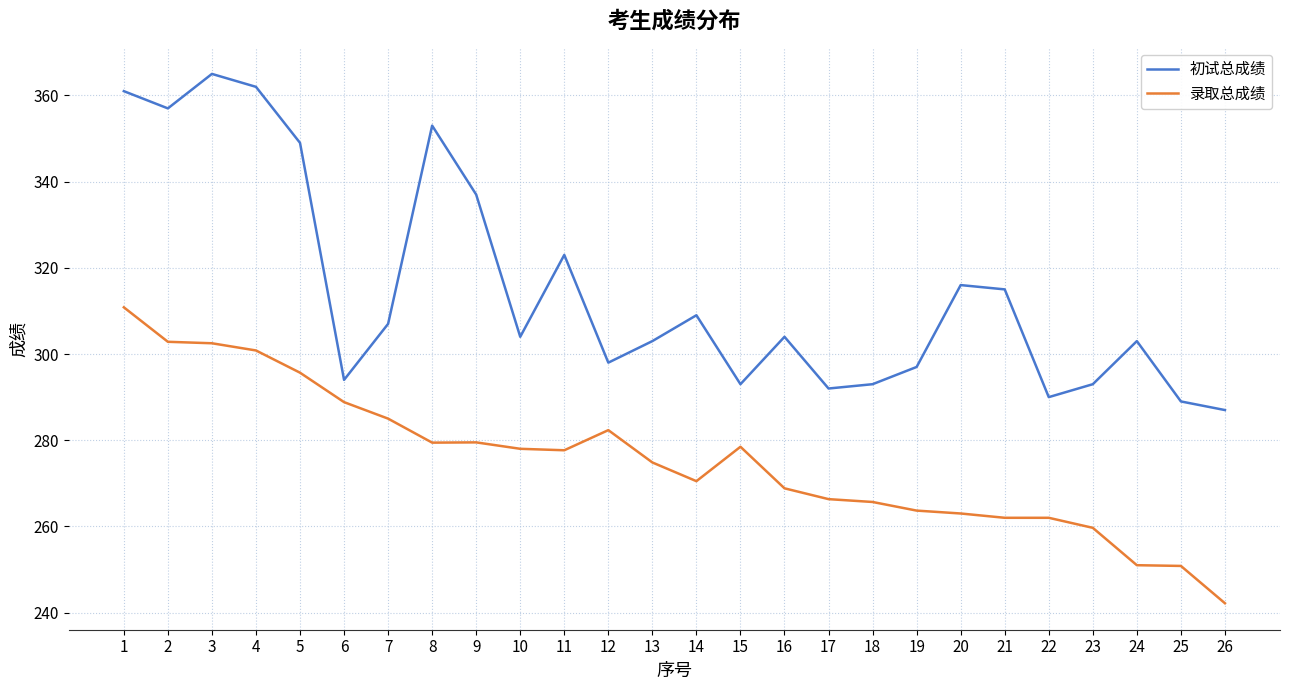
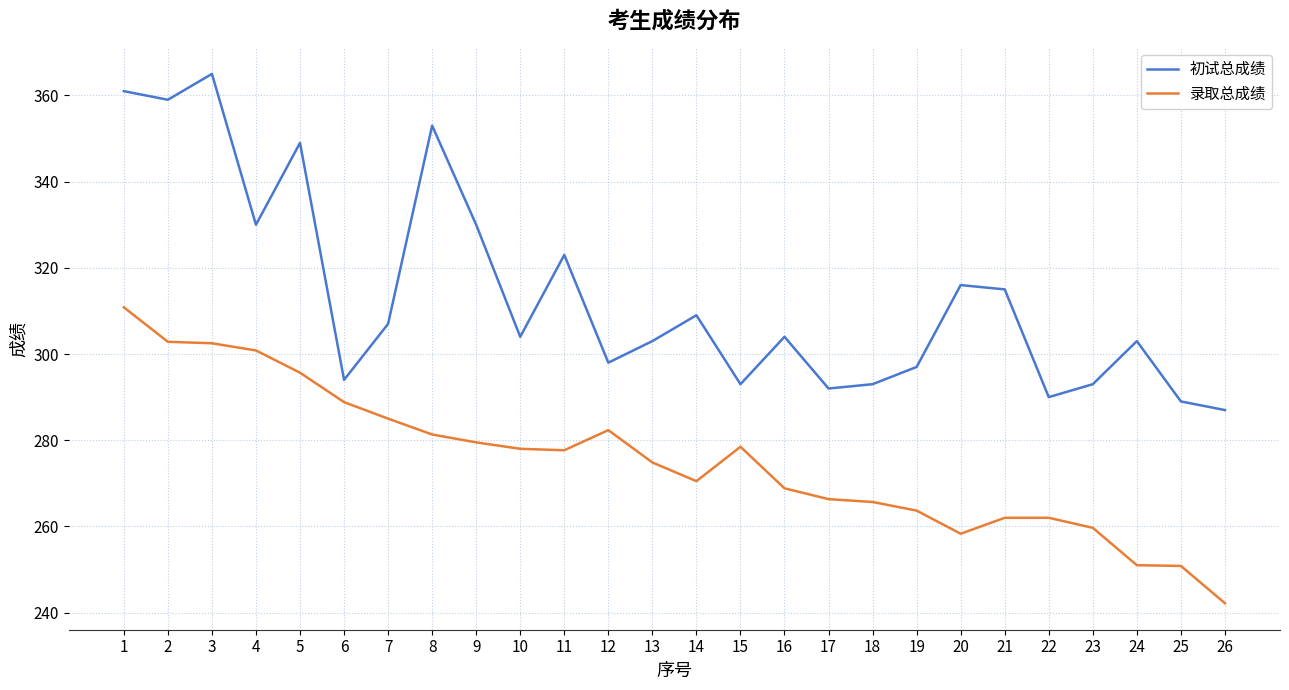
  {
    "初试总成绩": {
      "1": 361,
-     "2": 357,
+     "2": 359,
      "3": 365,
-     "4": 362,
+     "4": 330,
      "5": 349,
      "6": 294,
      "7": 307,
      "8": 353,
-     "9": 337,
+     "9": 330,
      "10": 304,
      "11": 323,
      "12": 298,
      "13": 303,
      "14": 309,
      "15": 293,
      "16": 304,
      "17": 292,
      "18": 293,
      "19": 297,
      "20": 316,
      "21": 315,
      "22": 290,
      "23": 293,
      "24": 303,
      "25": 289,
      "26": 287
    },
    "录取总成绩": {
      "1": 311,
      "2": 303,
      "3": 303,
      "4": 301,
      "5": 296,
      "6": 289,
      "7": 285,
-     "8": 279,
+     "8": 281,
      "9": 280,
      "10": 278,
      "11": 278,
      "12": 282,
      "13": 275,
      "14": 271,
      "15": 278,
      "16": 269,
      "17": 266,
      "18": 266,
      "19": 264,
-     "20": 263,
+     "20": 258,
      "21": 262,
      "22": 262,
      "23": 260,
      "24": 251,
      "25": 251,
      "26": 242
    }
  }
